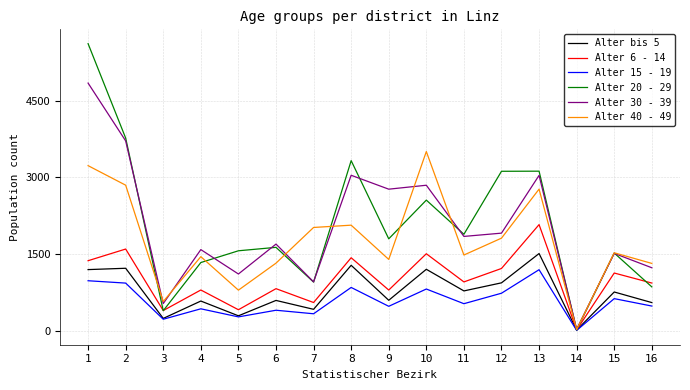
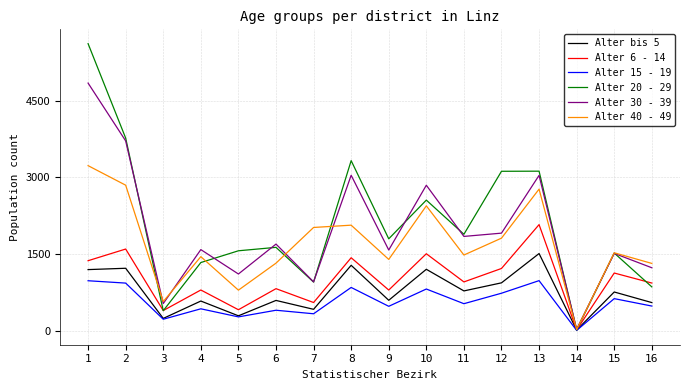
  {
    "Alter bis 5": {
      "1": 1200,
      "2": 1200,
      "4": 600,
      "6": 600,
      "7": 400,
      "8": 1300,
      "9": 600,
      "10": 1200,
      "11": 800,
      "12": 900,
      "13": 1500,
      "15": 800,
      "16": 600
    },
    "Alter 6 - 14": {
      "1": 1400,
      "2": 1600,
      "4": 800,
      "5": 400,
      "6": 800,
      "7": 600,
      "8": 1400,
      "9": 800,
      "10": 1500,
      "11": 1000,
      "12": 1200,
      "13": 2100,
      "15": 1100,
      "16": 900
    },
    "Alter 15 - 19": {
      "1": 1000,
      "2": 900,
      "4": 400,
      "6": 400,
      "7": 300,
      "8": 800,
      "9": 500,
      "10": 800,
      "11": 500,
      "12": 700,
-     "13": 1200,
+     "13": 1000,
      "15": 600,
      "16": 500
    },
    "Alter 20 - 29": {
      "1": 5600,
      "2": 3800,
      "4": 1300,
      "5": 1600,
      "6": 1600,
      "8": 3300,
      "9": 1800,
      "10": 2600,
      "12": 3100,
      "13": 3100,
      "16": 900
    },
    "Alter 30 - 39": {
      "1": 4800,
      "2": 3700,
      "4": 1600,
      "5": 1100,
      "6": 1700,
      "8": 3000,
-     "9": 2800,
+     "9": 1600,
      "10": 2800,
      "12": 1900,
      "13": 3000,
      "16": 1200
    },
    "Alter 40 - 49": {
      "1": 3200,
      "2": 2800,
      "4": 1400,
      "5": 800,
      "6": 1300,
      "7": 2000,
      "8": 2100,
      "9": 1400,
-     "10": 3500,
+     "10": 2400,
      "11": 1500,
      "12": 1800,
      "13": 2800,
      "16": 1300
    }
  }
